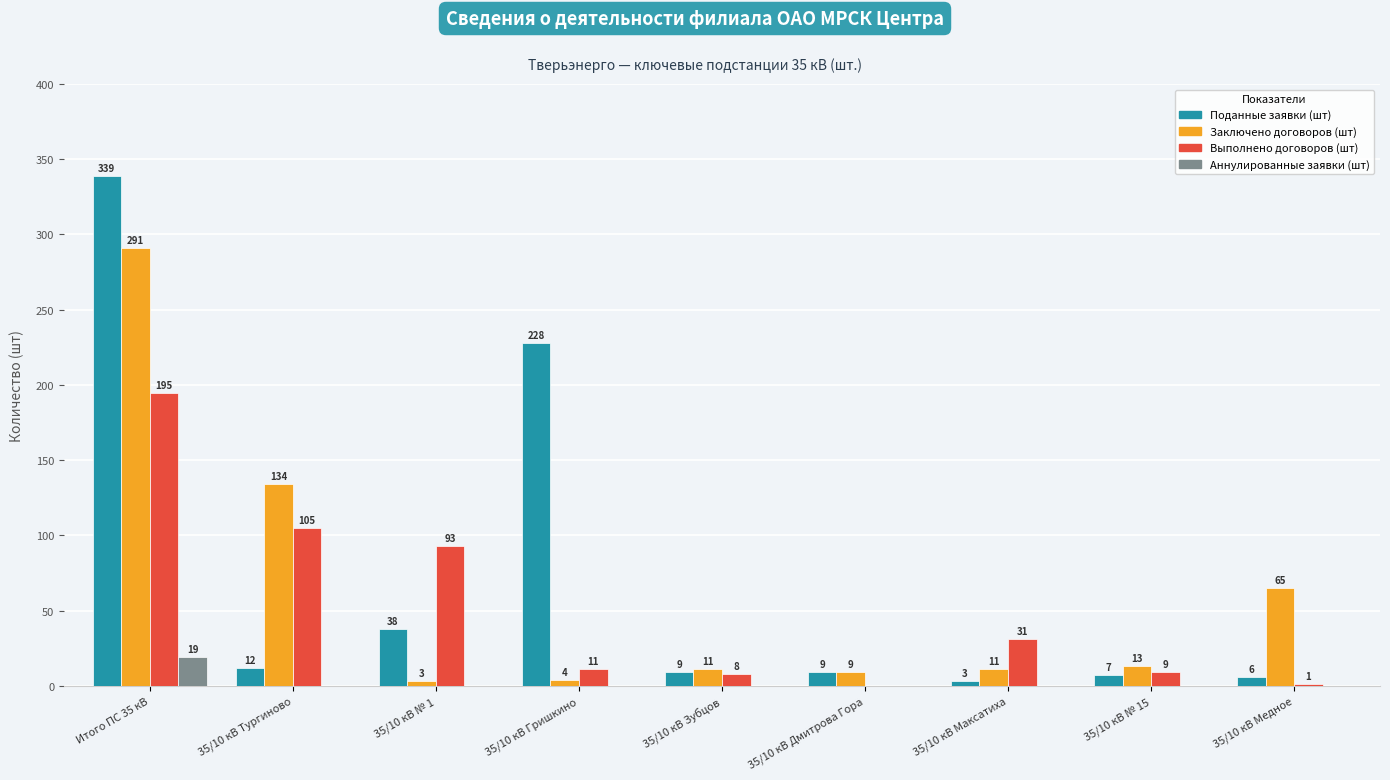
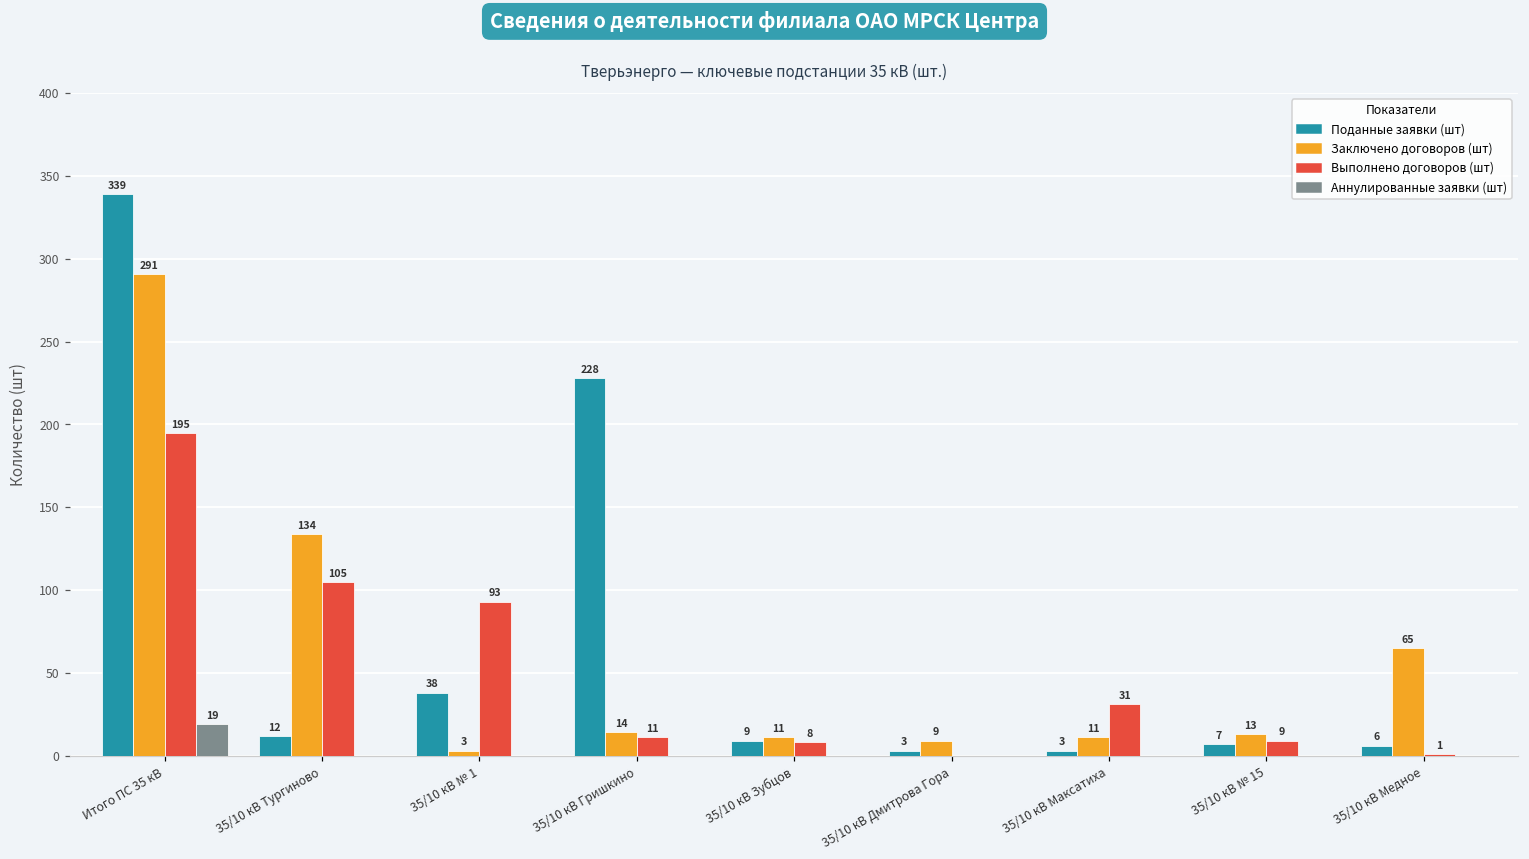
  {
    "Поданные заявки (шт)": {
      "Итого ПС 35 кВ": 339,
      "35/10 кВ Тургиново": 12,
      "35/10 кВ № 1": 38,
      "35/10 кВ Гришкино": 228,
      "35/10 кВ Зубцов": 9,
-     "35/10 кВ Дмитрова Гора": 9,
+     "35/10 кВ Дмитрова Гора": 3,
      "35/10 кВ Максатиха": 3,
      "35/10 кВ № 15": 7,
      "35/10 кВ Медное": 6
    },
    "Заключено договоров (шт)": {
      "Итого ПС 35 кВ": 291,
      "35/10 кВ Тургиново": 134,
      "35/10 кВ № 1": 3,
-     "35/10 кВ Гришкино": 4,
+     "35/10 кВ Гришкино": 14,
      "35/10 кВ Зубцов": 11,
      "35/10 кВ Дмитрова Гора": 9,
      "35/10 кВ Максатиха": 11,
      "35/10 кВ № 15": 13,
      "35/10 кВ Медное": 65
    },
    "Выполнено договоров (шт)": {
      "Итого ПС 35 кВ": 195,
      "35/10 кВ Тургиново": 105,
      "35/10 кВ № 1": 93,
      "35/10 кВ Гришкино": 11,
      "35/10 кВ Зубцов": 8,
      "35/10 кВ Максатиха": 31,
      "35/10 кВ № 15": 9,
      "35/10 кВ Медное": 1
    },
    "Аннулированные заявки (шт)": {
      "Итого ПС 35 кВ": 19
    }
  }
